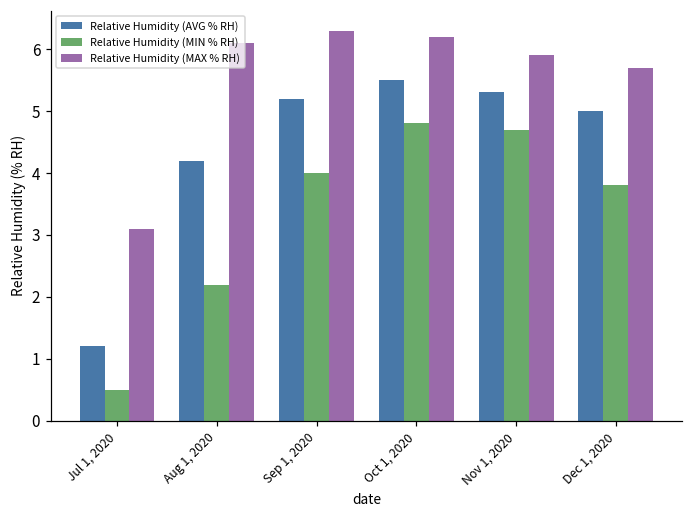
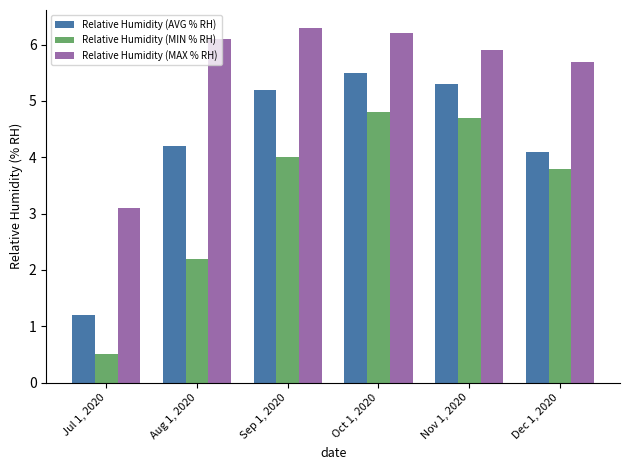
  {
    "Relative Humidity (AVG % RH)": {
      "Jul 1, 2020": 1.2,
      "Aug 1, 2020": 4.2,
      "Sep 1, 2020": 5.2,
      "Oct 1, 2020": 5.5,
      "Nov 1, 2020": 5.3,
-     "Dec 1, 2020": 5.0
+     "Dec 1, 2020": 4.1
    },
    "Relative Humidity (MIN % RH)": {
      "Jul 1, 2020": 0.5,
      "Aug 1, 2020": 2.2,
      "Sep 1, 2020": 4.0,
      "Oct 1, 2020": 4.8,
      "Nov 1, 2020": 4.7,
      "Dec 1, 2020": 3.8
    },
    "Relative Humidity (MAX % RH)": {
      "Jul 1, 2020": 3.1,
      "Sep 1, 2020": 6.3,
      "Oct 1, 2020": 6.2,
      "Nov 1, 2020": 5.9,
      "Dec 1, 2020": 5.7
    }
  }
